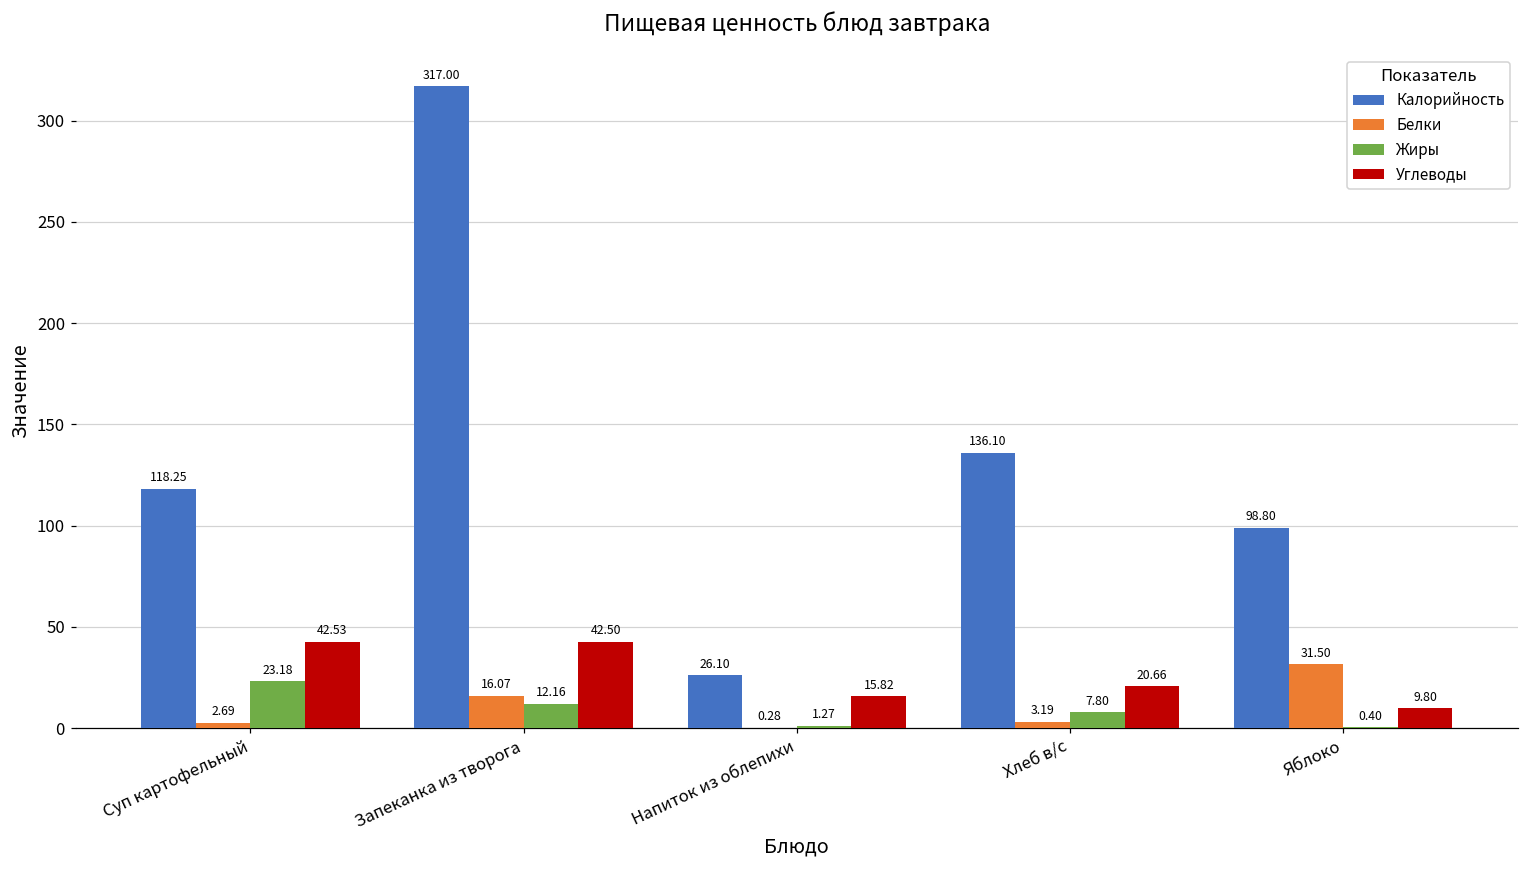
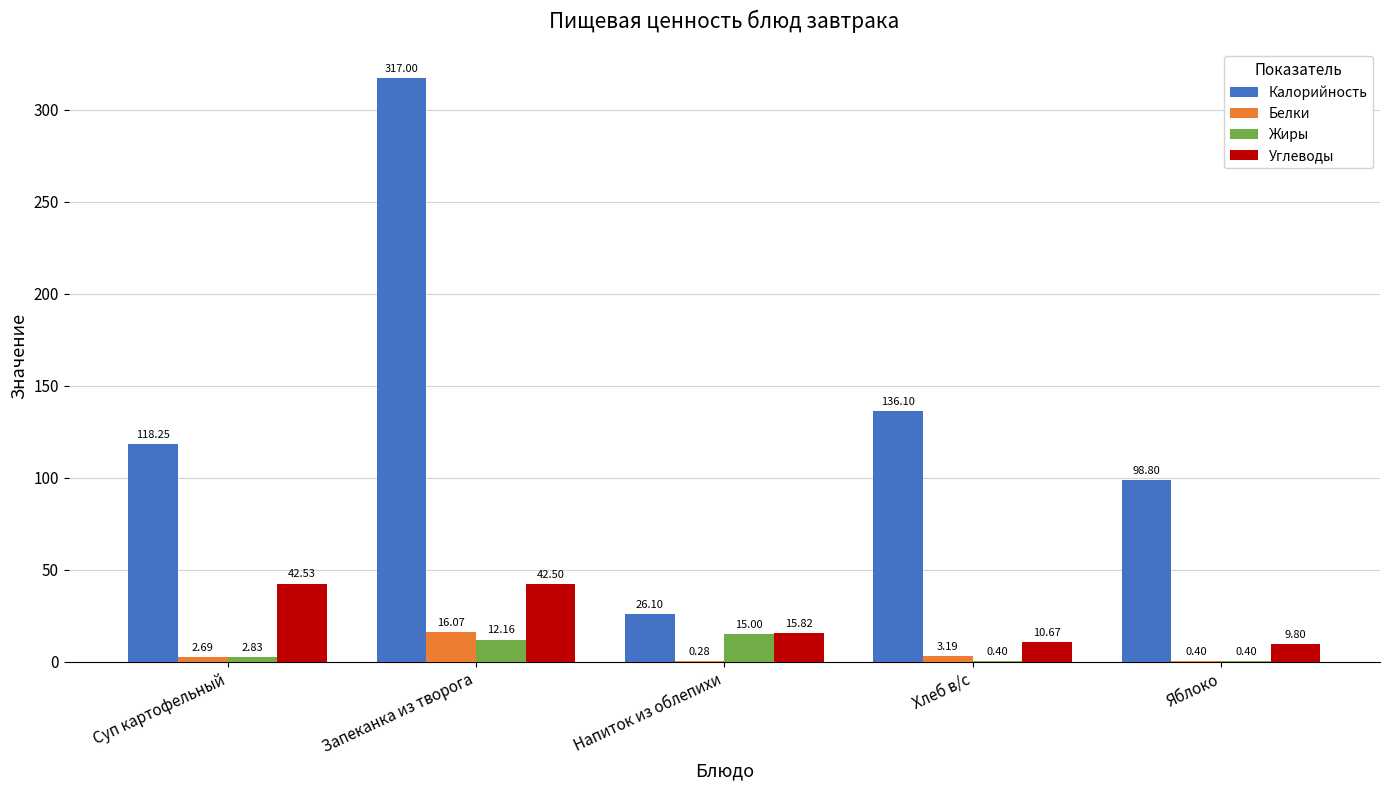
  {
    "Калорийность": {
      "Суп картофельный": 118.25,
      "Запеканка из творога": 317.00,
      "Напиток из облепихи": 26.10,
      "Хлеб в/с": 136.10,
      "Яблоко": 98.80
    },
    "Белки": {
      "Суп картофельный": 2.69,
      "Запеканка из творога": 16.07,
      "Напиток из облепихи": 0.28,
      "Хлеб в/с": 3.19,
-     "Яблоко": 31.50
+     "Яблоко": 0.40
    },
    "Жиры": {
-     "Суп картофельный": 23.18,
+     "Суп картофельный": 2.83,
      "Запеканка из творога": 12.16,
-     "Напиток из облепихи": 1.27,
-     "Хлеб в/с": 7.80,
+     "Напиток из облепихи": 15.00,
+     "Хлеб в/с": 0.40,
      "Яблоко": 0.40
    },
    "Углеводы": {
      "Суп картофельный": 42.53,
      "Запеканка из творога": 42.50,
      "Напиток из облепихи": 15.82,
-     "Хлеб в/с": 20.66,
+     "Хлеб в/с": 10.67,
      "Яблоко": 9.80
    }
  }
